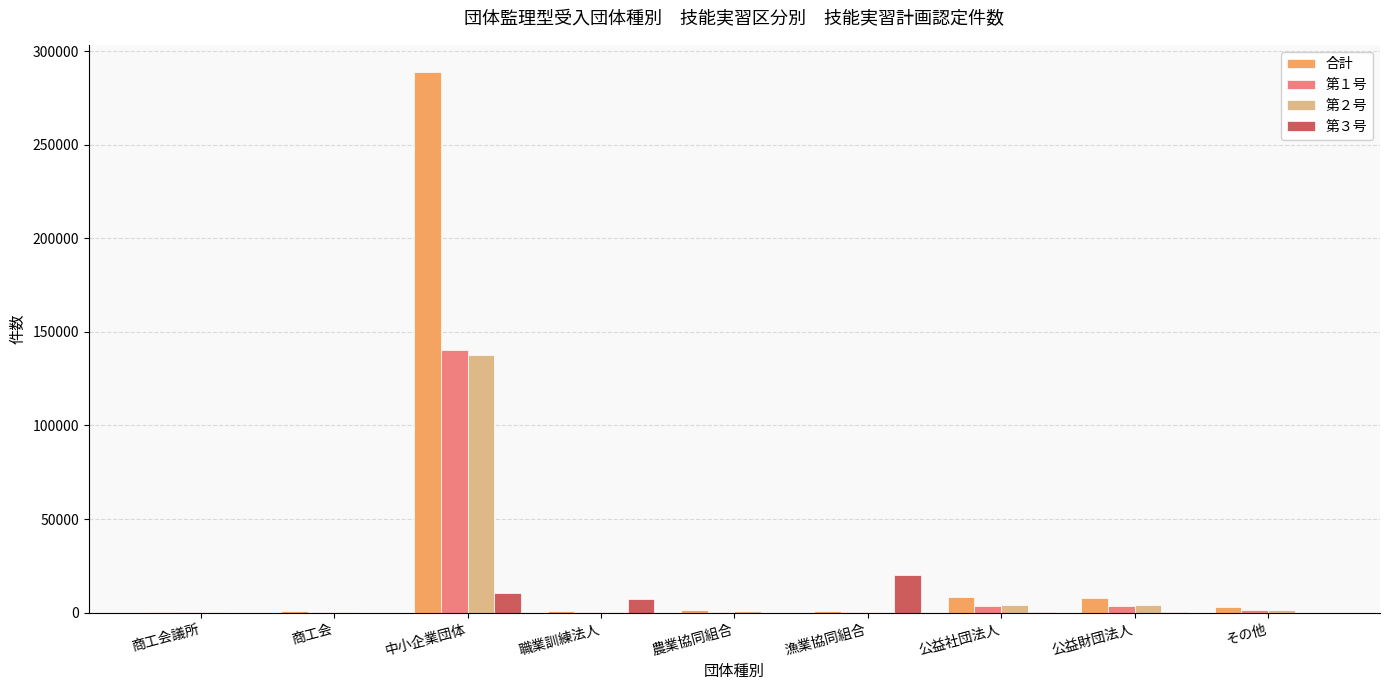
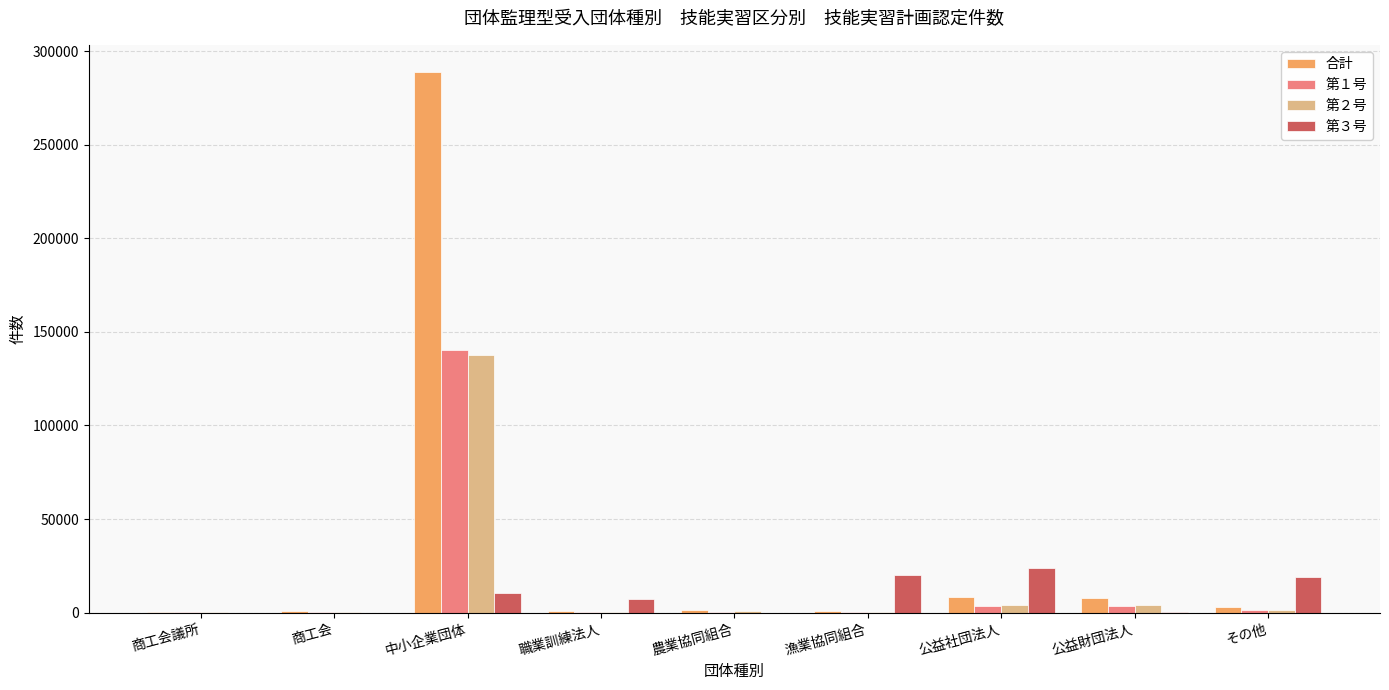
  {
    "第３号": {
      "中小企業団体": 11000,
      "職業訓練法人": 7000,
      "漁業協同組合": 20000,
-     "公益社団法人": 0,
-     "その他": 0
+     "公益社団法人": 24000,
+     "その他": 19000
    }
  }
